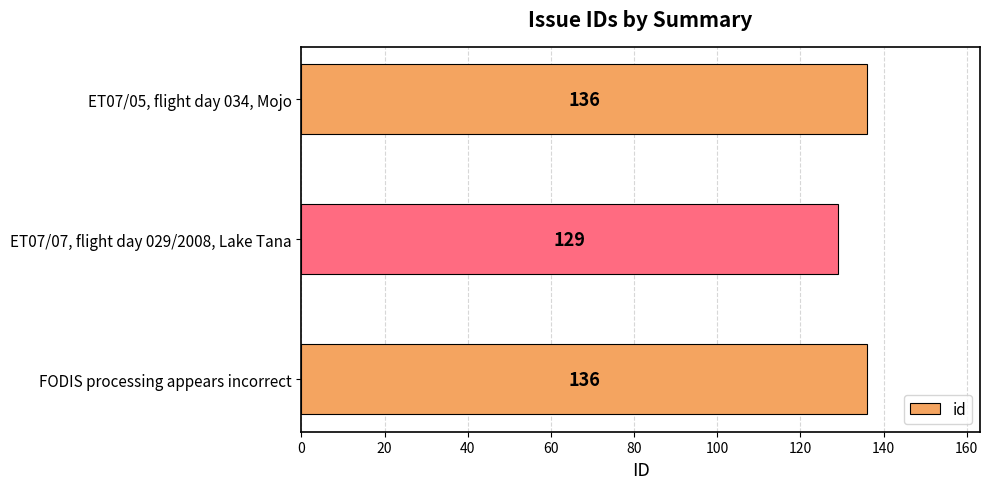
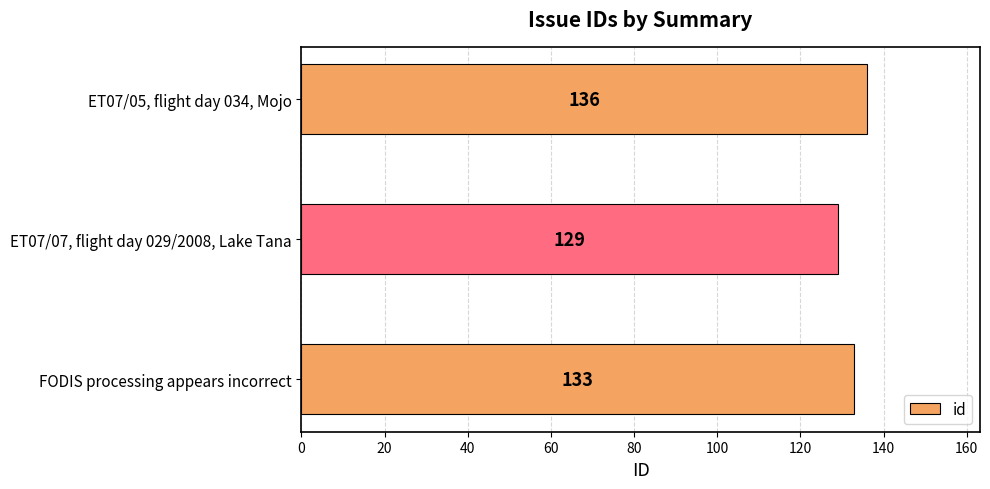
  {
    "ET07/05, flight day 034, Mojo": 136,
    "ET07/07, flight day 029/2008, Lake Tana": 129,
-   "FODIS processing appears incorrect": 136
+   "FODIS processing appears incorrect": 133
  }
